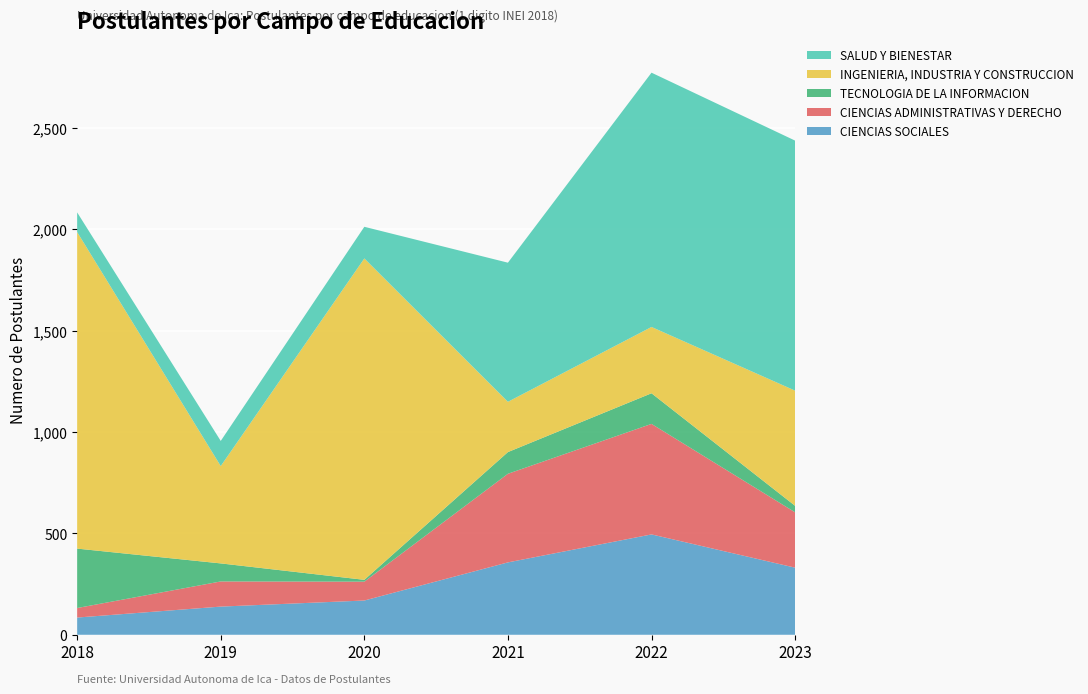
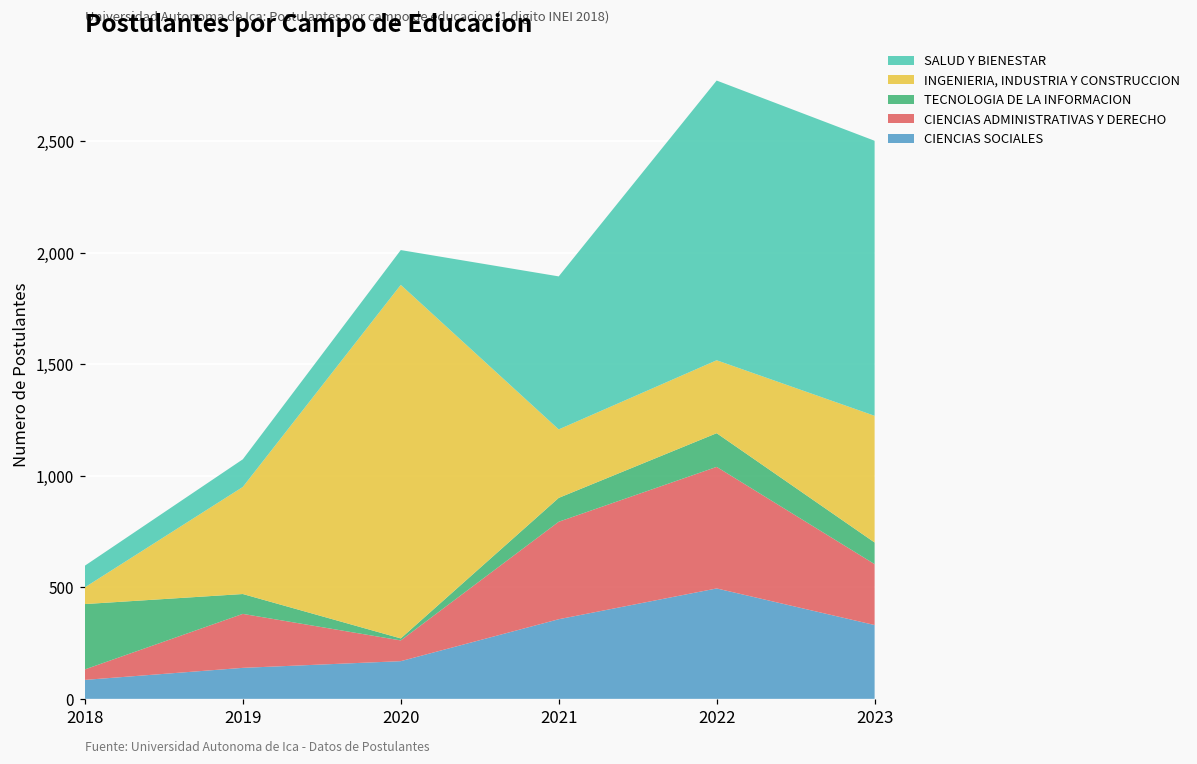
  {
    "CIENCIAS ADMINISTRATIVAS Y DERECHO": {
      "2018": "50",
-     "2019": "120",
+     "2019": "240",
      "2021": "440",
      "2022": "550",
      "2023": "270"
    },
    "TECNOLOGIA DE LA INFORMACION": {
      "2018": "290",
      "2019": "90",
      "2021": "110",
      "2022": "150",
-     "2023": "30"
+     "2023": "100"
    },
    "INGENIERIA, INDUSTRIA Y CONSTRUCCION": {
-     "2018": "1,560",
+     "2018": "80",
      "2019": "480",
      "2020": "1,590",
-     "2021": "250",
+     "2021": "310",
      "2022": "330",
      "2023": "570"
    }
  }
